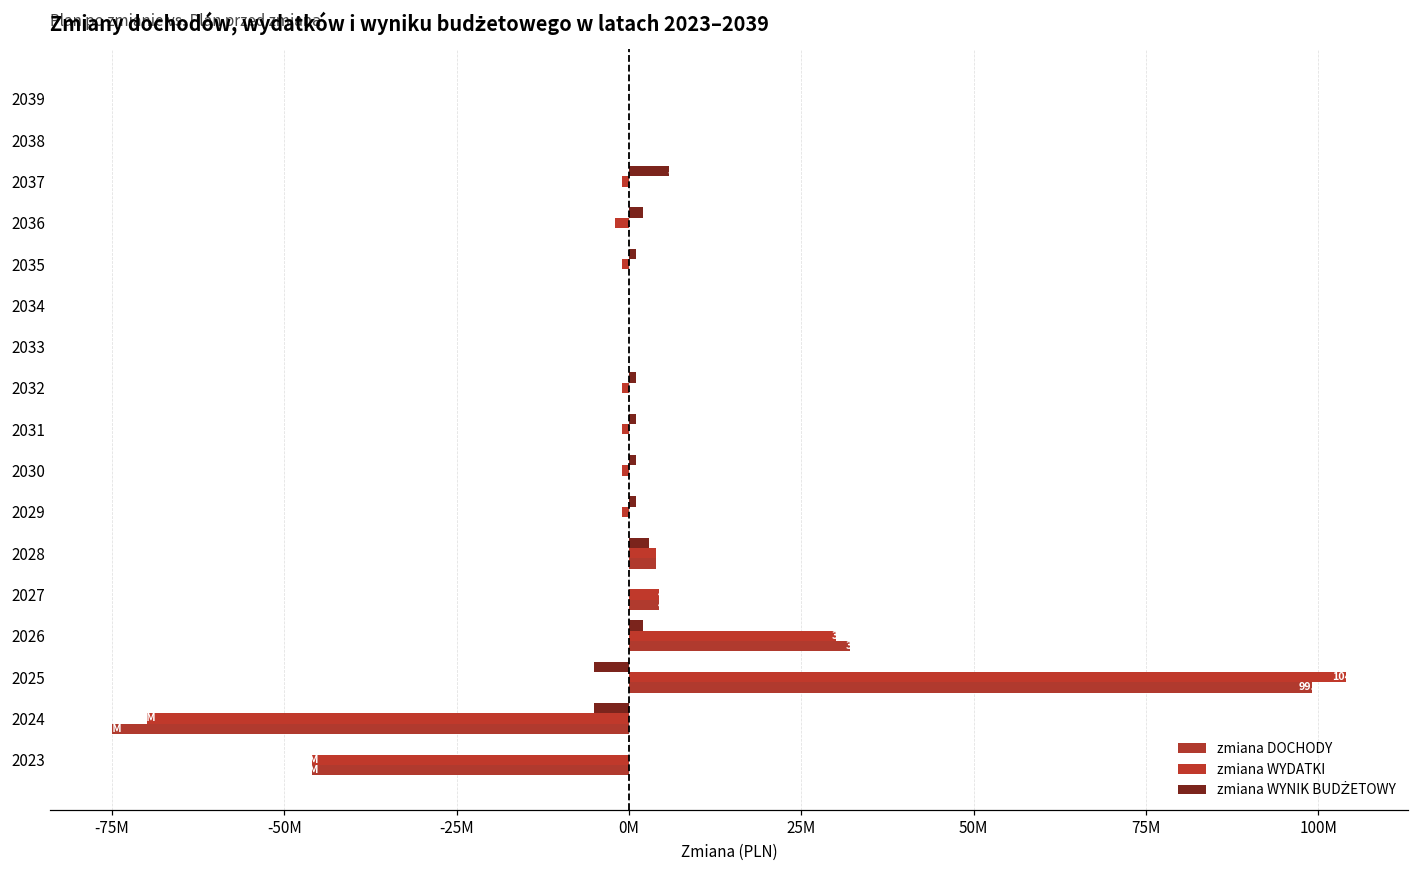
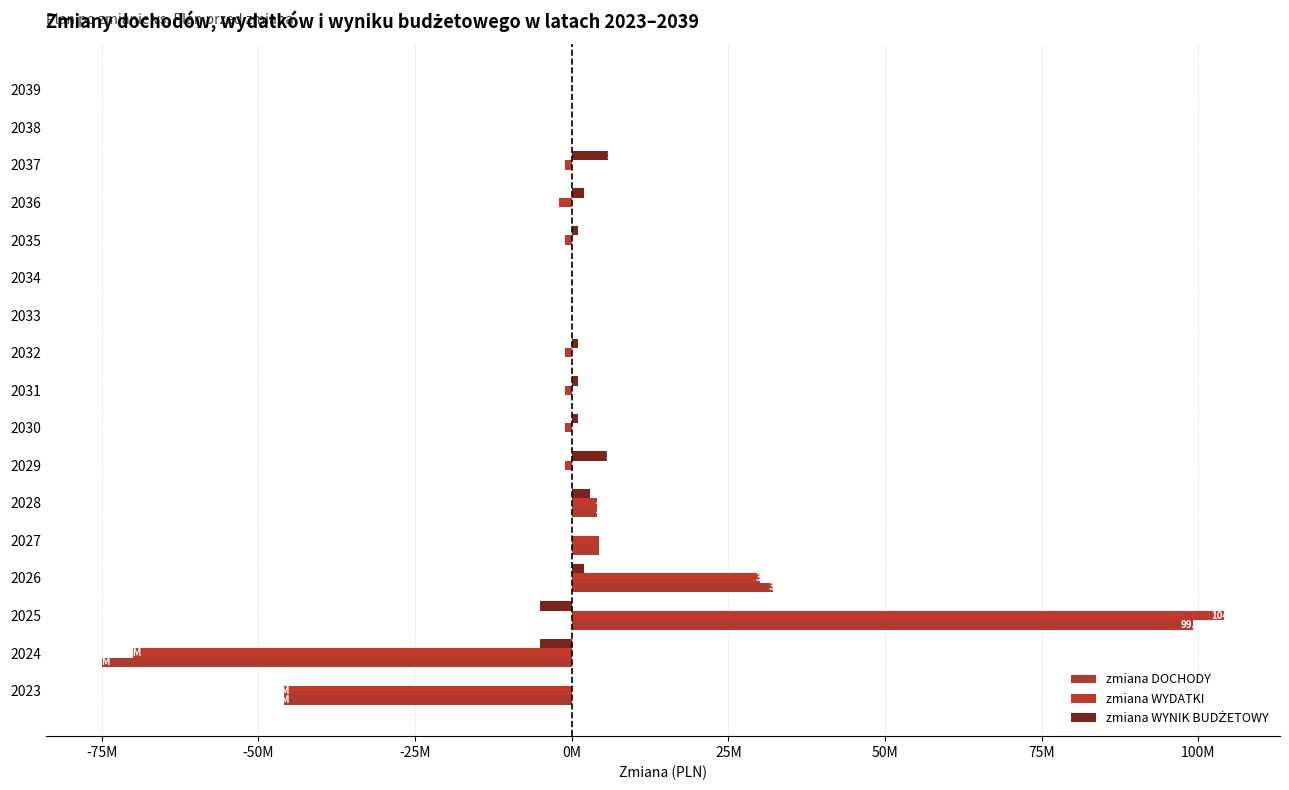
  {
    "zmiana WYNIK BUDŻETOWY": {
      "2039": 0,
      "2038": 0,
      "2037": 6000000,
      "2036": 2000000,
      "2035": 1000000,
      "2034": 0,
      "2033": 0,
      "2032": 1000000,
      "2031": 1000000,
      "2030": 1000000,
-     "2029": 1000000,
+     "2029": 6000000,
      "2028": 3000000,
      "2027": 0,
      "2026": 2000000,
      "2025": -5000000,
      "2024": -5000000,
      "2023": 0
    }
  }
